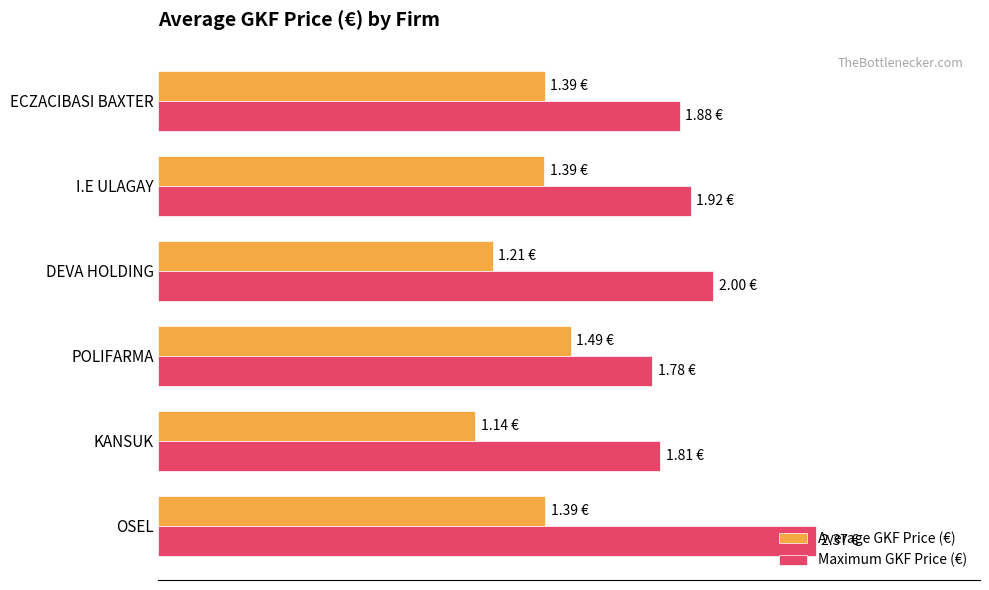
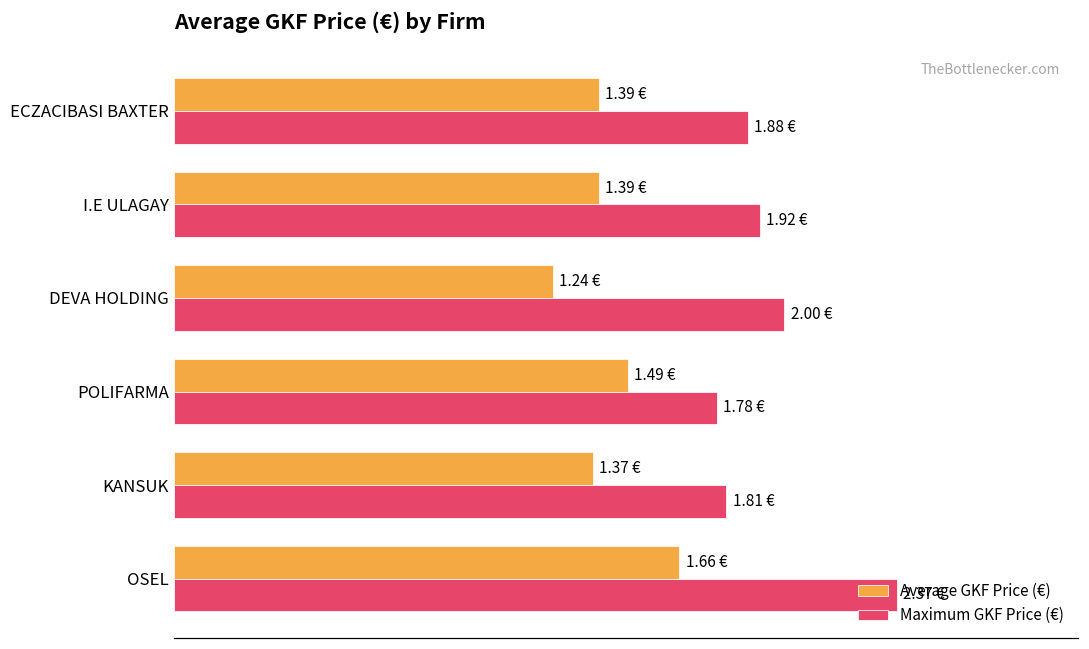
  {
    "Average GKF Price (€)": {
      "ECZACIBASI BAXTER": 1.39,
      "I.E ULAGAY": 1.39,
-     "DEVA HOLDING": 1.21,
+     "DEVA HOLDING": 1.24,
      "POLIFARMA": 1.49,
-     "KANSUK": 1.14,
-     "OSEL": 1.39
+     "KANSUK": 1.37,
+     "OSEL": 1.66
    },
    "Maximum GKF Price (€)": {
      "ECZACIBASI BAXTER": 1.88,
      "I.E ULAGAY": 1.92,
      "DEVA HOLDING": 2.00,
      "POLIFARMA": 1.78,
      "KANSUK": 1.81,
      "OSEL": 2.37
    }
  }
